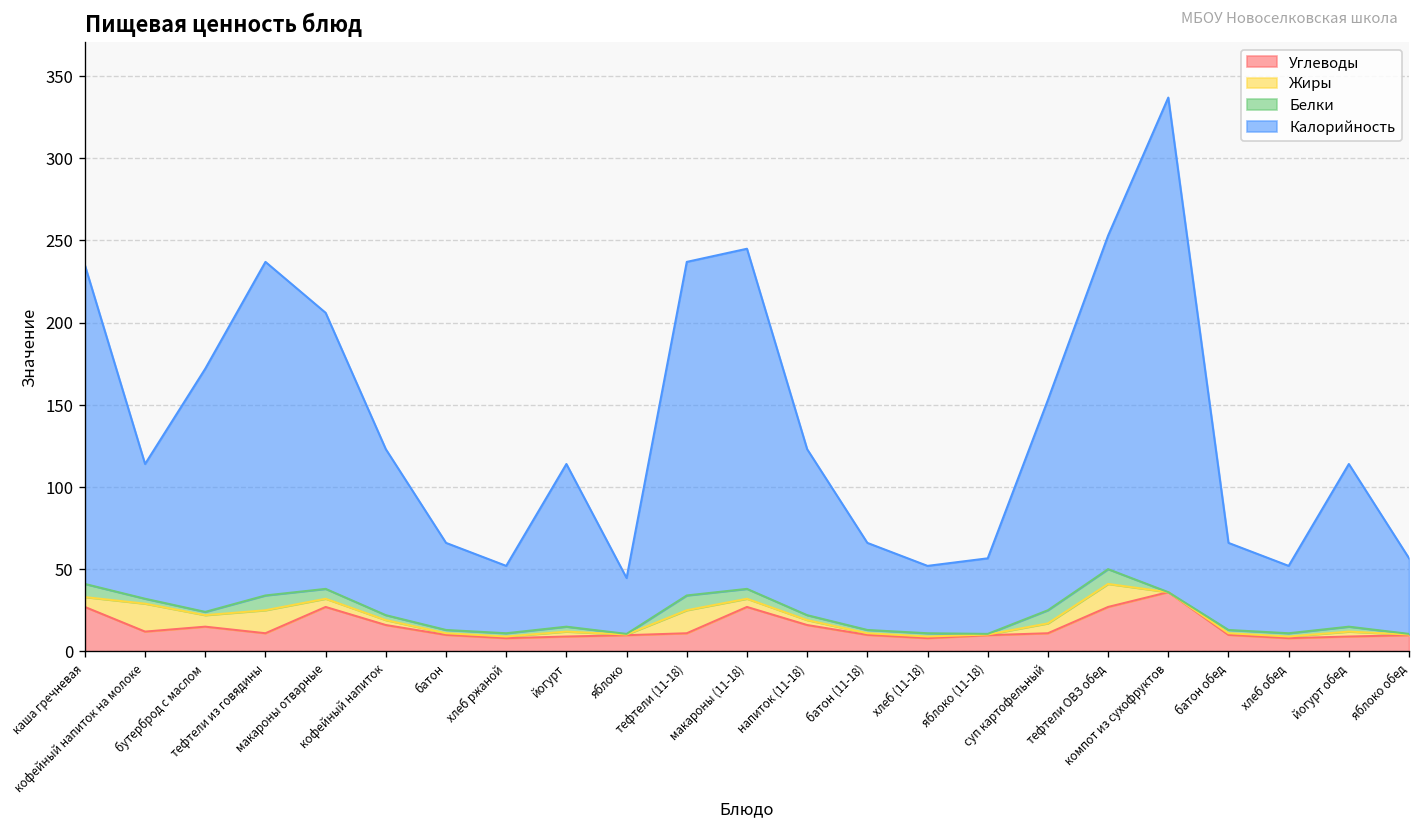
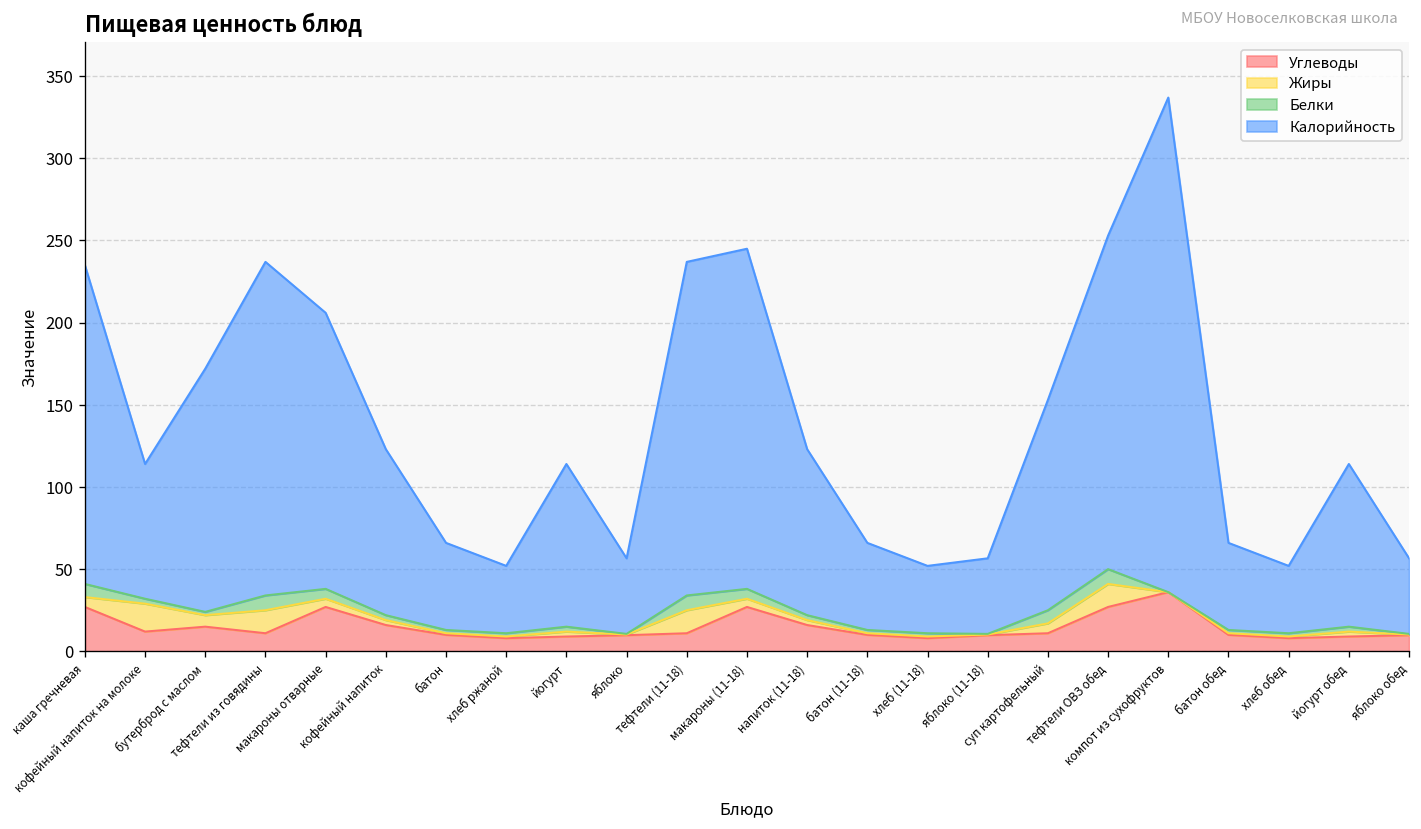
  {
    "Углеводы": {
      "каша гречневая": 27,
      "кофейный напиток на молоке": 12,
      "бутерброд с маслом": 15,
      "тефтели из говядины": 11,
      "макароны отварные": 27,
      "кофейный напиток": 16,
      "йогурт": 9,
      "тефтели (11-18)": 11,
      "макароны (11-18)": 27,
      "напиток (11-18)": 16,
      "суп картофельный": 11,
      "тефтели ОВЗ обед": 27,
      "йогурт обед": 9
    },
    "Жиры": {
      "каша гречневая": 6,
      "кофейный напиток на молоке": 17,
      "бутерброд с маслом": 7,
      "тефтели из говядины": 14,
      "макароны отварные": 5,
      "кофейный напиток": 3,
      "йогурт": 3,
      "тефтели (11-18)": 14,
      "макароны (11-18)": 5,
      "напиток (11-18)": 3,
      "суп картофельный": 6,
      "тефтели ОВЗ обед": 14,
      "йогурт обед": 3
    },
    "Белки": {
      "каша гречневая": 8,
      "кофейный напиток на молоке": 3,
      "бутерброд с маслом": 2,
      "тефтели из говядины": 9,
      "макароны отварные": 6,
      "кофейный напиток": 3,
      "батон": 2,
      "хлеб ржаной": 2,
      "йогурт": 3,
      "тефтели (11-18)": 9,
      "макароны (11-18)": 6,
      "напиток (11-18)": 3,
      "батон (11-18)": 2,
      "хлеб (11-18)": 2,
      "суп картофельный": 8,
      "тефтели ОВЗ обед": 9,
      "батон обед": 2,
      "хлеб обед": 2,
      "йогурт обед": 3
    },
    "Калорийность": {
      "каша гречневая": 194,
      "кофейный напиток на молоке": 82,
      "бутерброд с маслом": 148,
      "тефтели из говядины": 203,
      "макароны отварные": 168,
      "кофейный напиток": 101,
      "батон": 53,
      "хлеб ржаной": 41,
      "йогурт": 99,
-     "яблоко": 34,
+     "яблоко": 46,
      "тефтели (11-18)": 203,
      "макароны (11-18)": 207,
      "напиток (11-18)": 101,
      "батон (11-18)": 53,
      "хлеб (11-18)": 41,
      "яблоко (11-18)": 46,
      "суп картофельный": 128,
      "тефтели ОВЗ обед": 203,
      "компот из сухофруктов": 301,
      "батон обед": 53,
      "хлеб обед": 41,
      "йогурт обед": 99,
      "яблоко обед": 46
    }
  }
